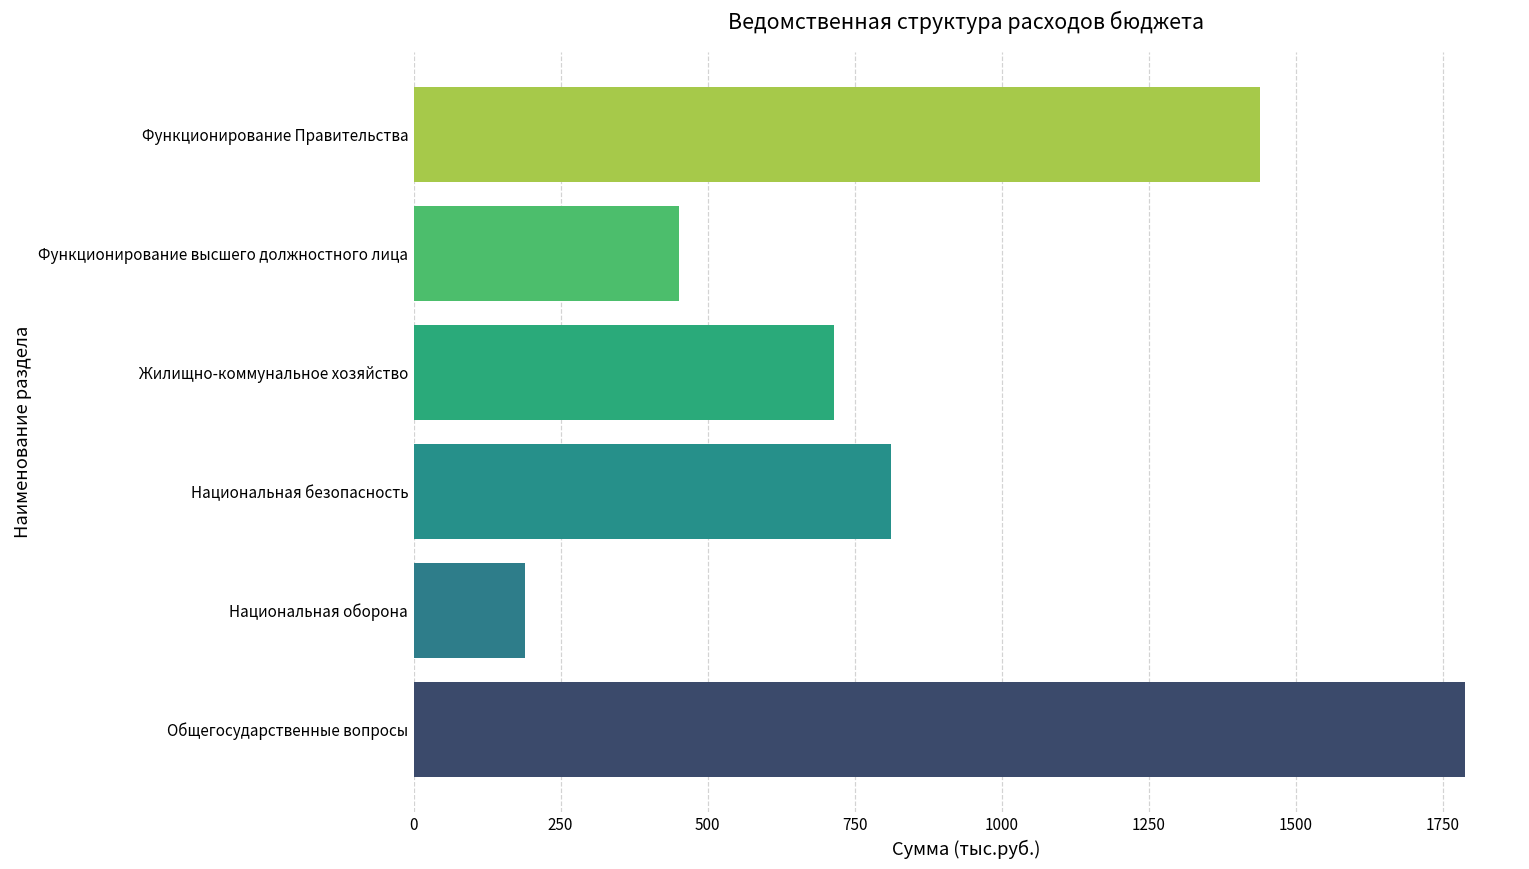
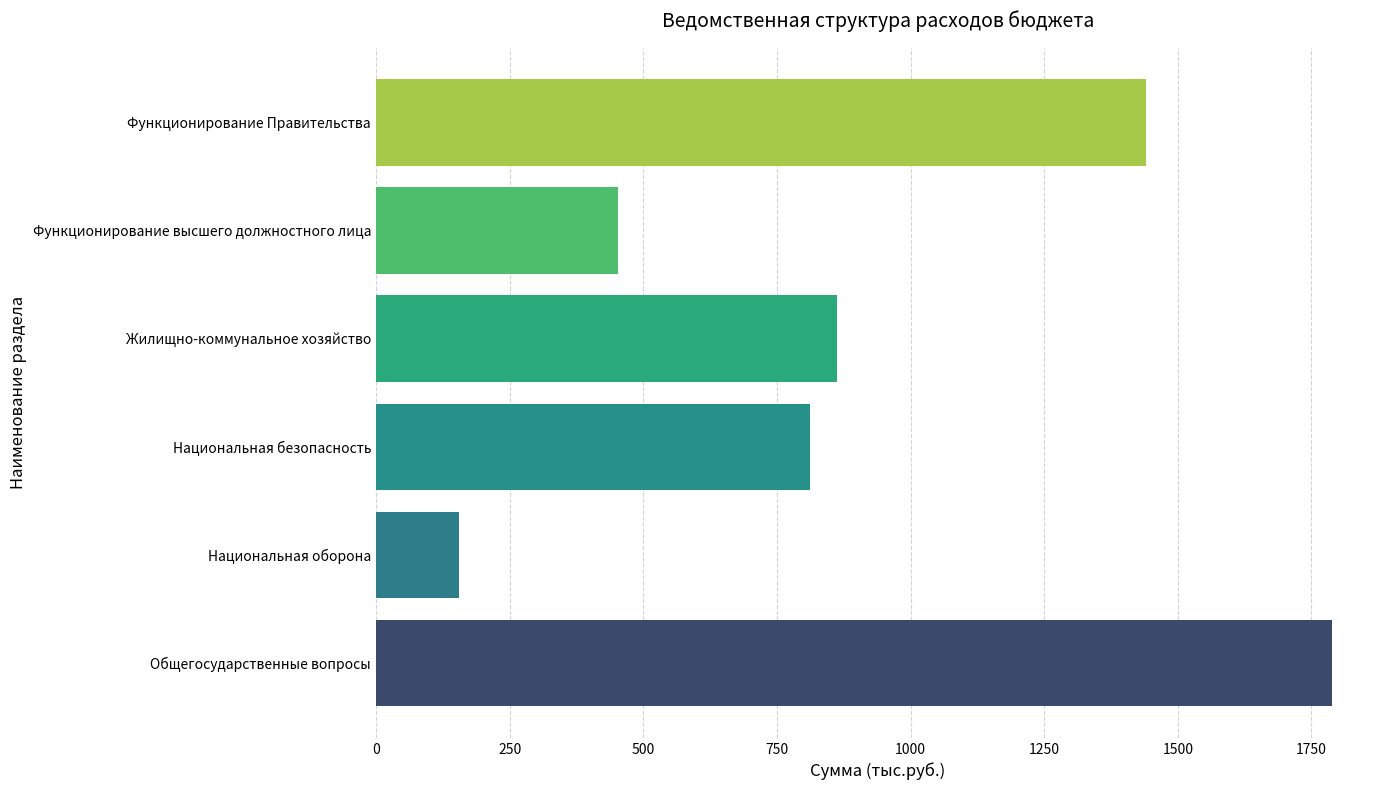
  {
    "Функционирование Правительства": 1440,
    "Функционирование высшего должностного лица": 450,
-   "Жилищно-коммунальное хозяйство": 710,
+   "Жилищно-коммунальное хозяйство": 860,
    "Национальная безопасность": 810,
-   "Национальная оборона": 190,
+   "Национальная оборона": 160,
    "Общегосударственные вопросы": 1790
  }
